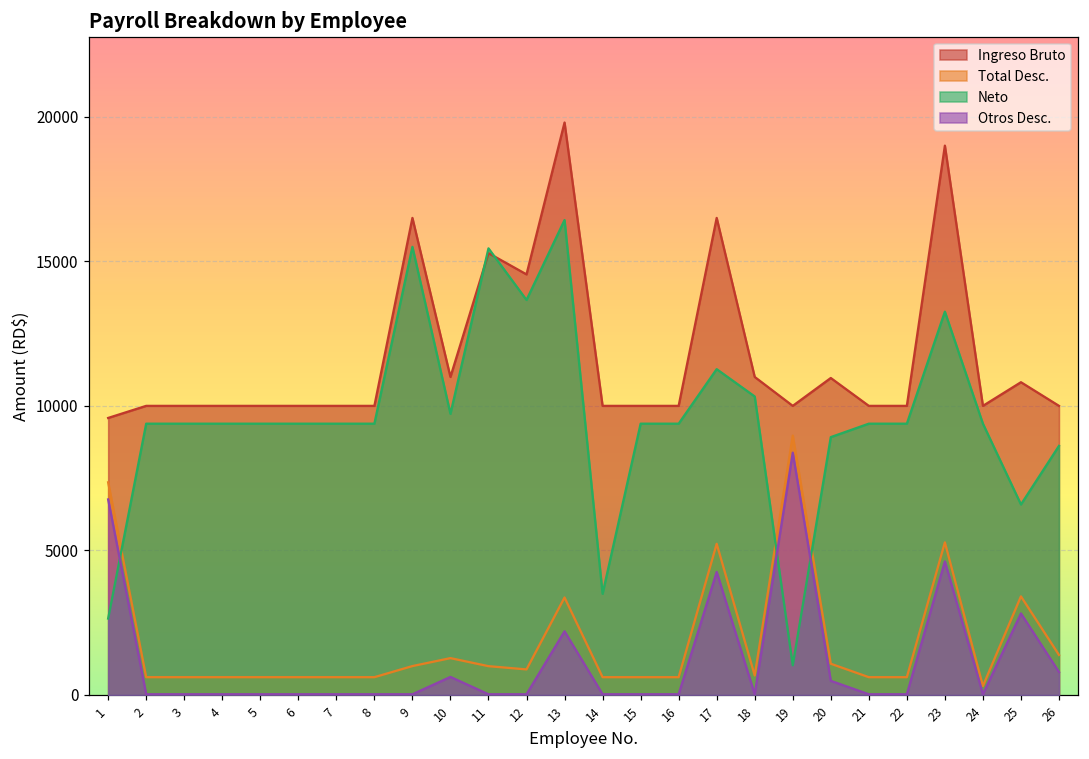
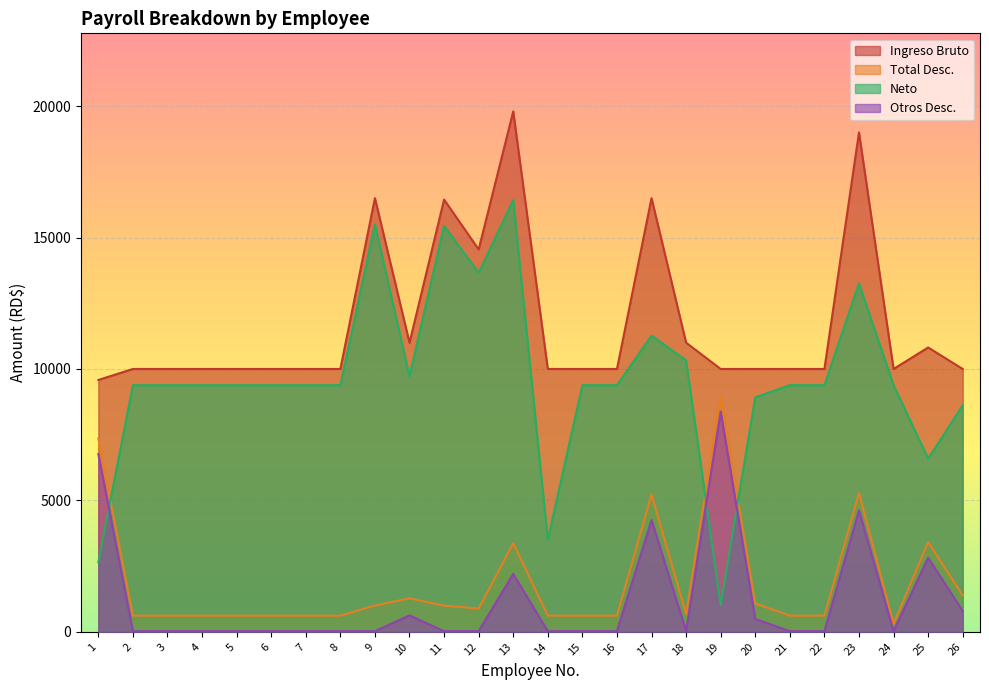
  {
    "Ingreso Bruto": {
      "1": 9600,
      "2": 10000,
      "3": 10000,
      "4": 10000,
      "5": 10000,
      "6": 10000,
      "7": 10000,
      "8": 10000,
      "9": 16500,
      "10": 11000,
-     "11": 15300,
+     "11": 16400,
      "12": 14500,
      "13": 19800,
      "14": 10000,
      "15": 10000,
      "16": 10000,
      "17": 16500,
      "18": 11000,
      "19": 10000,
-     "20": 11000,
+     "20": 10000,
      "21": 10000,
      "22": 10000,
      "23": 19000,
      "24": 10000,
      "25": 10800,
      "26": 10000
    },
    "Total Desc.": {
      "1": 7400,
      "2": 600,
      "3": 600,
      "4": 600,
      "5": 600,
      "6": 600,
      "7": 600,
      "8": 600,
      "9": 1000,
      "10": 1300,
      "11": 1000,
      "12": 900,
      "13": 3400,
      "14": 600,
      "15": 600,
      "16": 600,
      "17": 5200,
      "18": 700,
      "19": 9000,
      "20": 1100,
      "21": 600,
      "22": 600,
      "23": 5300,
      "24": 300,
      "25": 3400,
      "26": 1400
    },
    "Neto": {
      "1": 2600,
      "2": 9400,
      "3": 9400,
      "4": 9400,
      "5": 9400,
      "6": 9400,
      "7": 9400,
      "8": 9400,
      "9": 15500,
      "10": 9700,
      "11": 15400,
      "12": 13700,
      "13": 16400,
      "14": 3500,
      "15": 9400,
      "16": 9400,
      "17": 11300,
      "18": 10300,
      "19": 1000,
      "20": 8900,
      "21": 9400,
      "22": 9400,
      "23": 13300,
      "24": 9400,
      "25": 6600,
      "26": 8600
    },
    "Otros Desc.": {
      "1": 6800,
      "2": 0,
      "3": 0,
      "4": 0,
      "5": 0,
      "6": 0,
      "7": 0,
      "8": 0,
      "9": 0,
      "10": 600,
      "11": 0,
      "12": 0,
      "13": 2200,
      "14": 0,
      "15": 0,
      "16": 0,
      "17": 4300,
      "18": 0,
      "19": 8400,
      "20": 500,
      "21": 0,
      "22": 0,
      "23": 4600,
      "24": 0,
      "25": 2800,
      "26": 800
    }
  }
